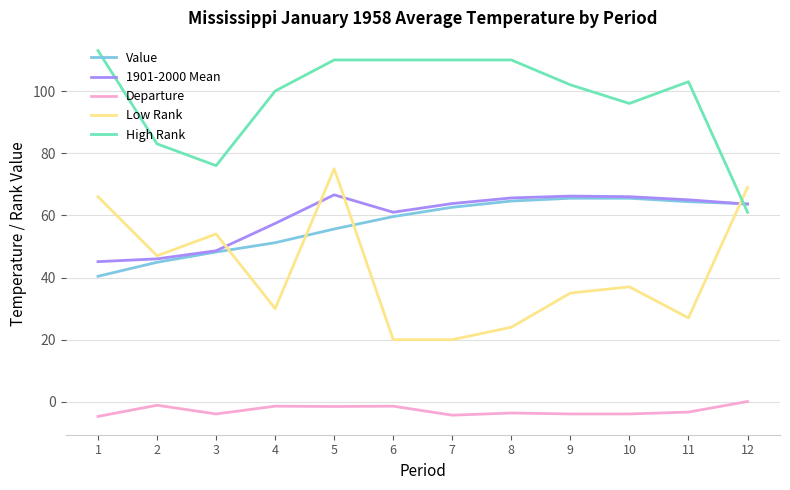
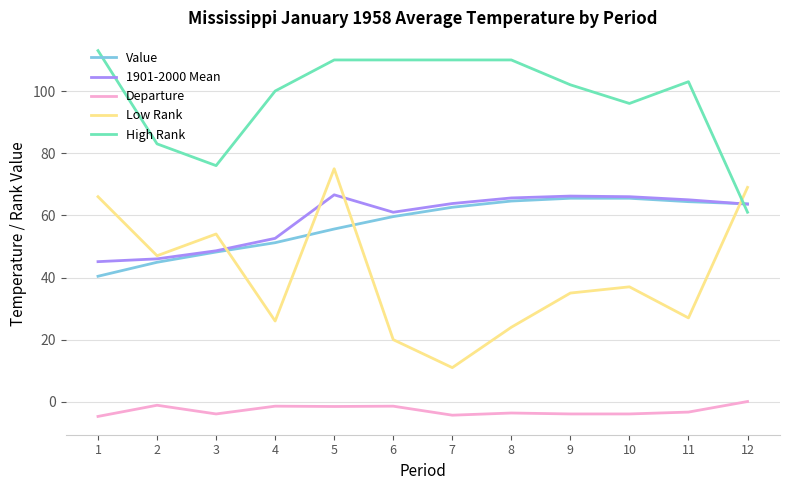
  {
    "1901-2000 Mean": {
      "1": 45,
      "2": 46,
-     "4": 57,
+     "4": 53,
      "5": 67,
      "6": 61,
      "7": 64,
      "8": 66
    },
    "Departure": {
      "1": -5,
      "2": -1,
      "3": -4,
      "4": -1,
      "5": -2,
      "6": -1,
      "7": -4,
      "8": -4,
      "9": -4,
      "10": -4,
      "11": -3,
      "12": 0
    },
    "Low Rank": {
      "1": 66,
      "2": 47,
      "3": 54,
-     "4": 30,
+     "4": 26,
      "5": 75,
      "6": 20,
-     "7": 20,
+     "7": 11,
      "8": 24,
      "9": 35,
      "10": 37,
      "11": 27,
      "12": 69
    }
  }
